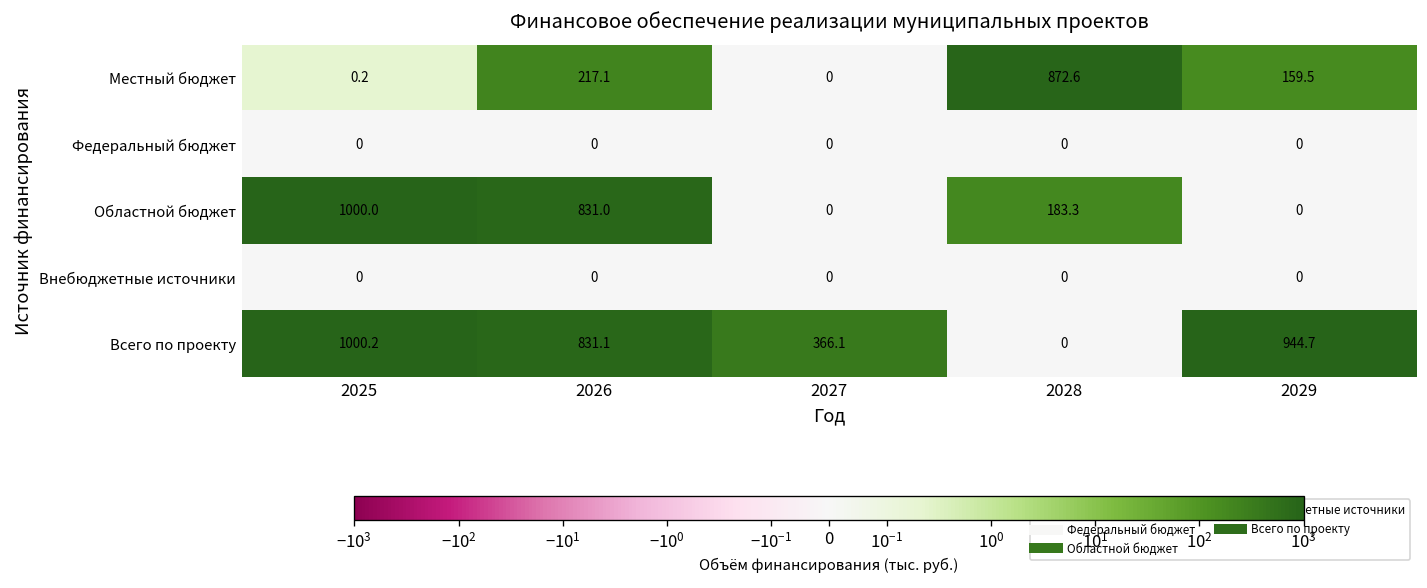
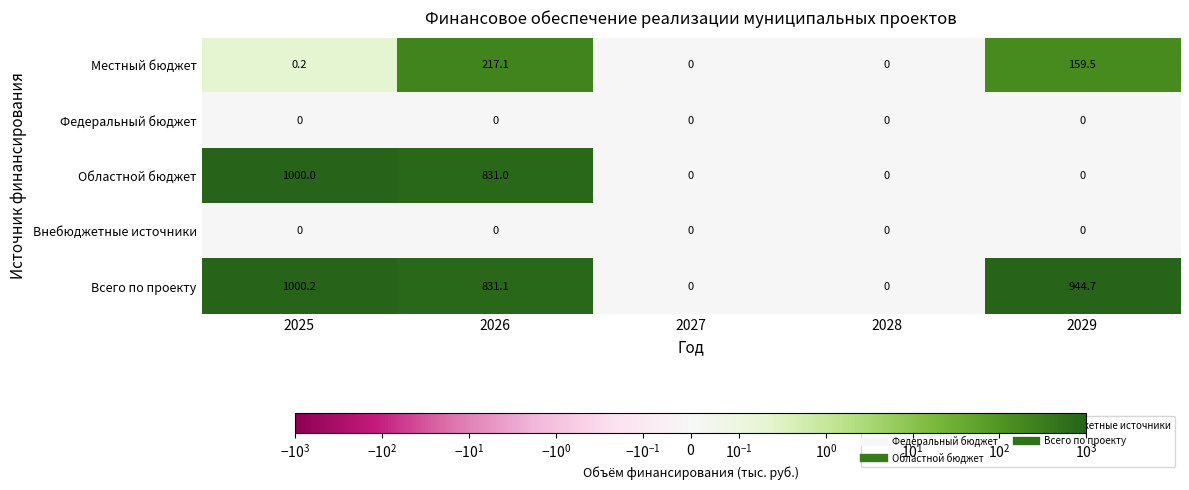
  {
    "Местный бюджет": {
      "2025": 0.2,
      "2026": 217.1,
      "2027": 0,
-     "2028": 872.6,
+     "2028": 0,
      "2029": 159.5
    },
    "Федеральный бюджет": {
      "2025": 0,
      "2026": 0,
      "2027": 0,
      "2028": 0,
      "2029": 0
    },
    "Областной бюджет": {
      "2025": 1000.0,
      "2026": 831.0,
      "2027": 0,
-     "2028": 183.3,
+     "2028": 0,
      "2029": 0
    },
    "Внебюджетные источники": {
      "2025": 0,
      "2026": 0,
      "2027": 0,
      "2028": 0,
      "2029": 0
    },
    "Всего по проекту": {
      "2025": 1000.2,
      "2026": 831.1,
-     "2027": 366.1,
+     "2027": 0,
      "2028": 0,
      "2029": 944.7
    }
  }
